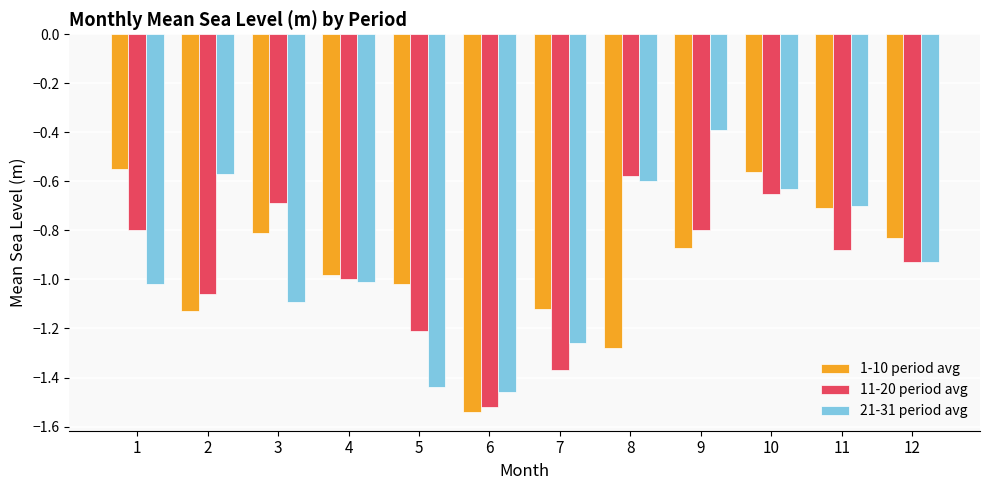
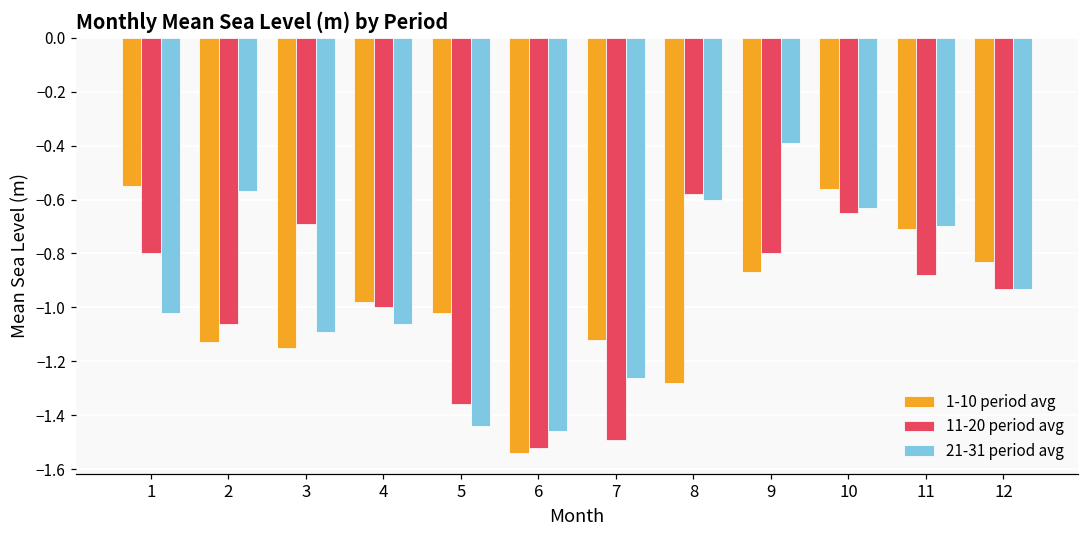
  {
    "1-10 period avg": {
      "1": -0.55,
      "2": -1.13,
-     "3": -0.81,
+     "3": -1.15,
      "4": -0.98,
      "5": -1.02,
      "6": -1.54,
      "7": -1.12,
      "8": -1.28,
      "9": -0.87,
      "10": -0.56,
      "11": -0.71,
      "12": -0.83
    },
    "11-20 period avg": {
      "1": -0.80,
      "2": -1.06,
      "3": -0.69,
      "4": -1.00,
-     "5": -1.21,
+     "5": -1.36,
      "6": -1.52,
-     "7": -1.37,
+     "7": -1.49,
      "8": -0.58,
      "9": -0.80,
      "10": -0.65,
      "11": -0.88,
      "12": -0.93
    },
    "21-31 period avg": {
      "1": -1.02,
      "2": -0.57,
      "3": -1.09,
-     "4": -1.01,
+     "4": -1.06,
      "5": -1.44,
      "6": -1.46,
      "7": -1.26,
      "8": -0.60,
      "9": -0.39,
      "10": -0.63,
      "11": -0.70,
      "12": -0.93
    }
  }
